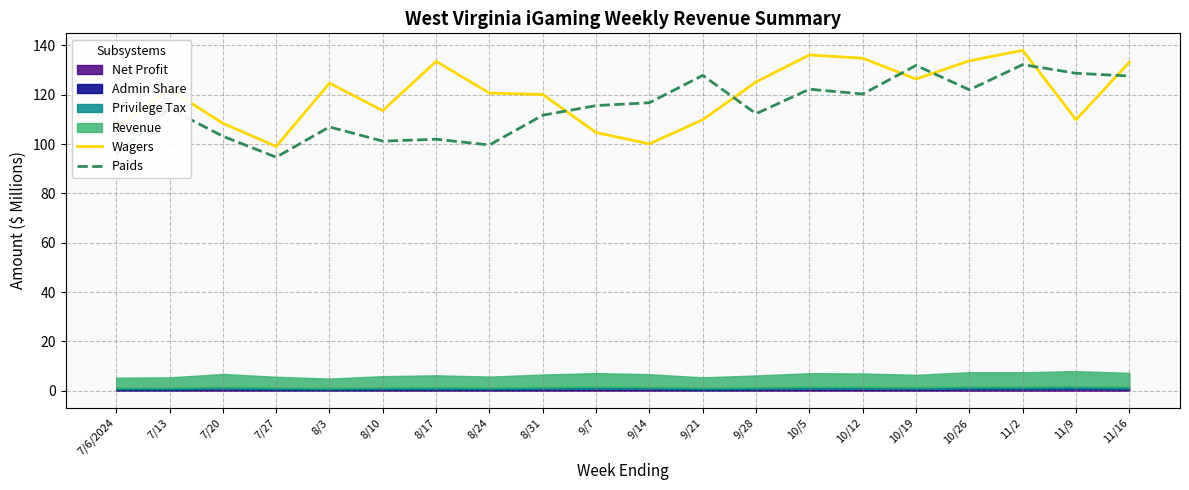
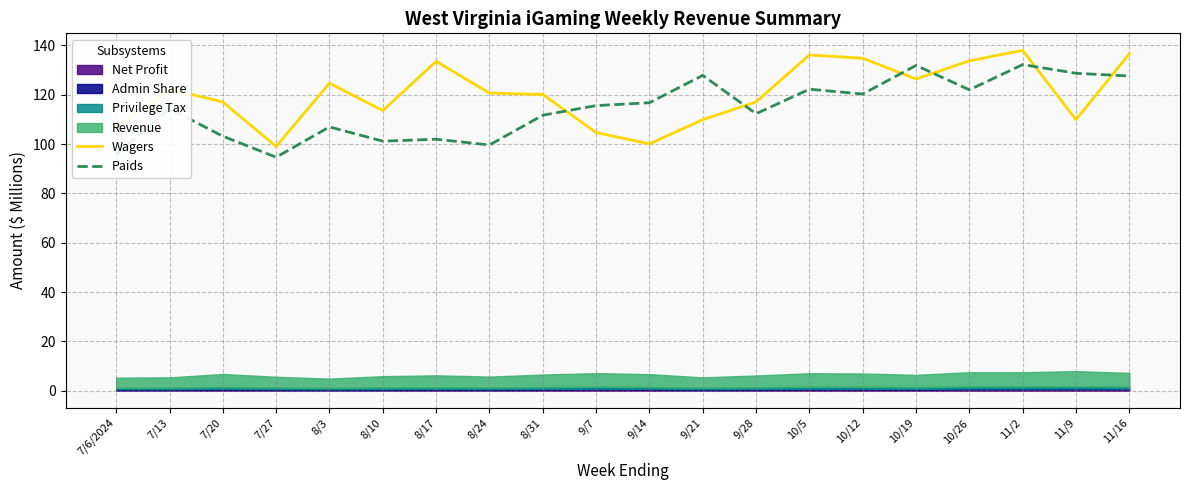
  {
    "Wagers": {
-     "7/20": 108,
+     "7/20": 117,
      "7/27": 99,
      "8/3": 125,
      "8/10": 114,
      "8/17": 133,
      "8/24": 121,
      "8/31": 120,
      "9/7": 105,
      "9/14": 100,
      "9/21": 110,
-     "9/28": 125,
+     "9/28": 117,
      "10/5": 136,
      "10/12": 135,
      "10/19": 126,
      "10/26": 134,
      "11/2": 138,
      "11/9": 110,
-     "11/16": 133
+     "11/16": 137
    }
  }
